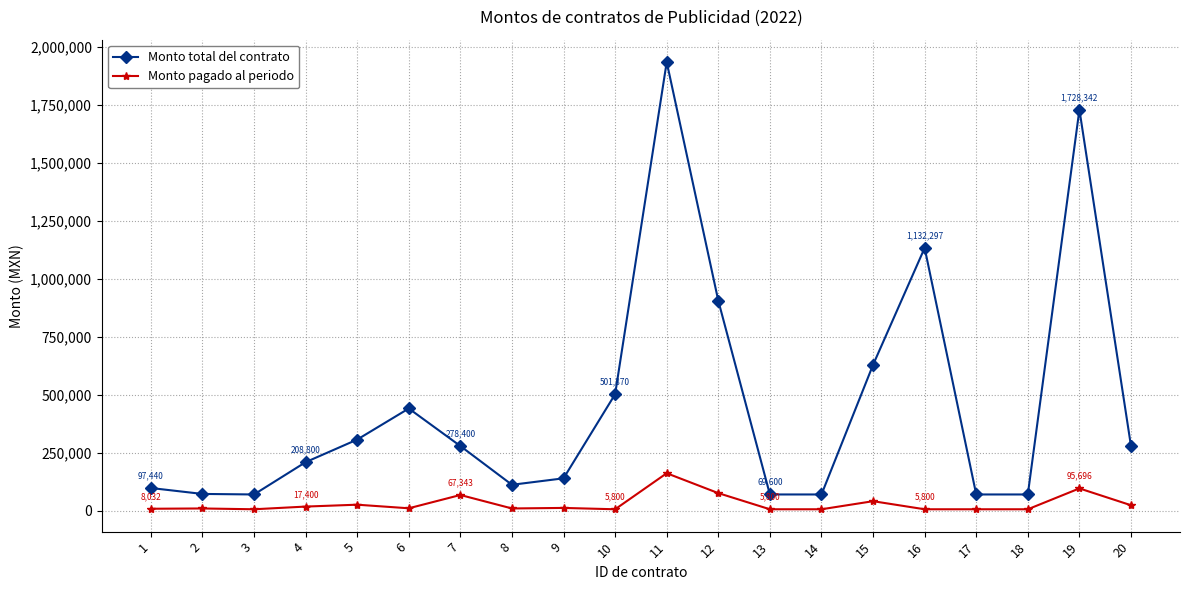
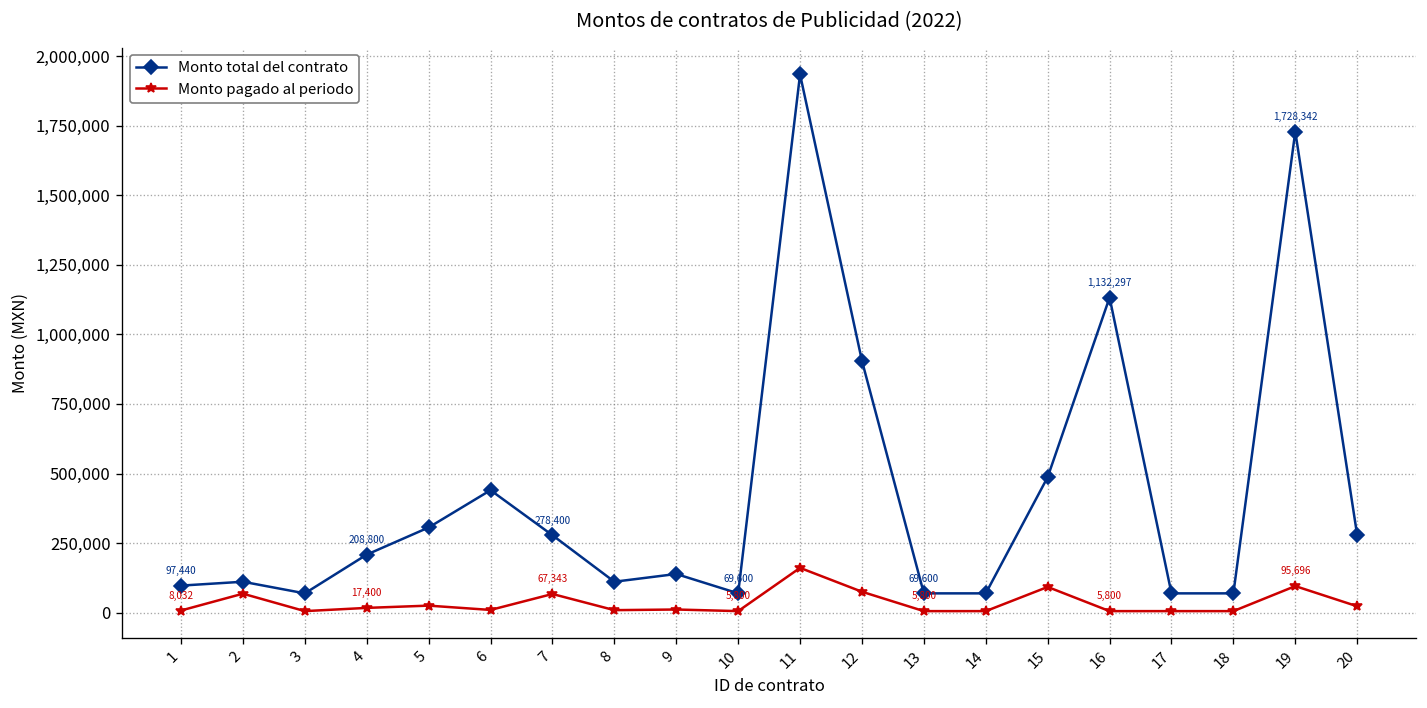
  {
    "Monto total del contrato": {
      "1": "97,440",
-     "2": "70,000",
+     "2": "110,000",
      "4": "208,800",
      "7": "278,400",
-     "10": "501,870",
+     "10": "69,600",
      "13": "69,600",
-     "15": "630,000",
+     "15": "490,000",
      "16": "1,132,297",
      "19": "1,728,342"
    },
    "Monto pagado al periodo": {
-     "2": "10,000",
+     "2": "70,000",
      "3": "10,000",
      "5": "30,000",
      "6": "10,000",
      "8": "10,000",
      "9": "10,000",
      "11": "160,000",
      "12": "80,000",
      "14": "10,000",
-     "15": "40,000",
+     "15": "90,000",
      "17": "10,000",
      "18": "10,000",
      "20": "20,000"
    }
  }
